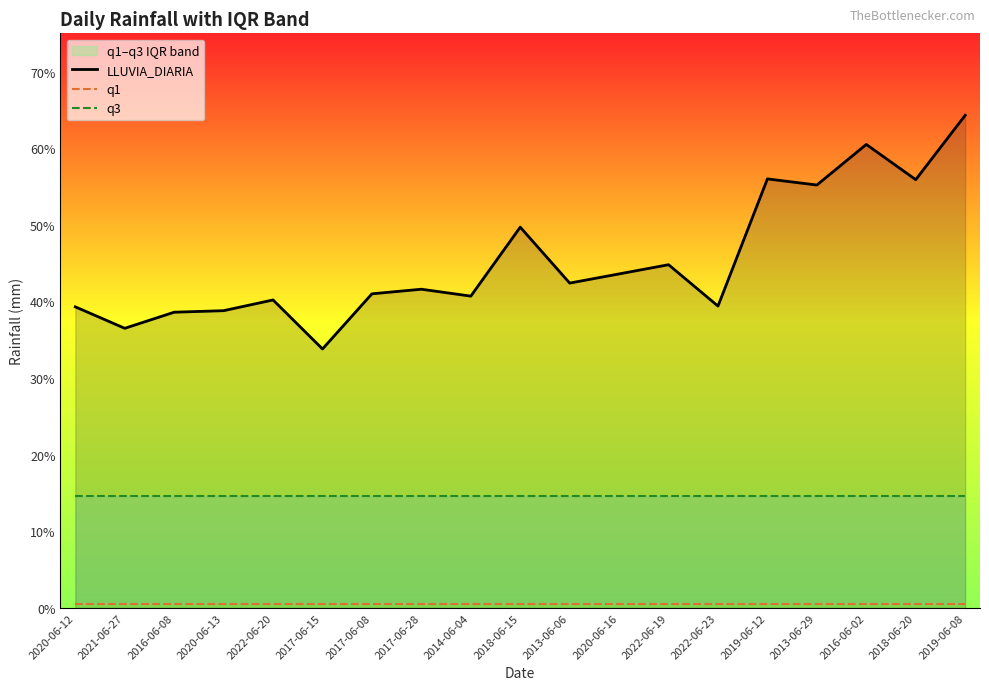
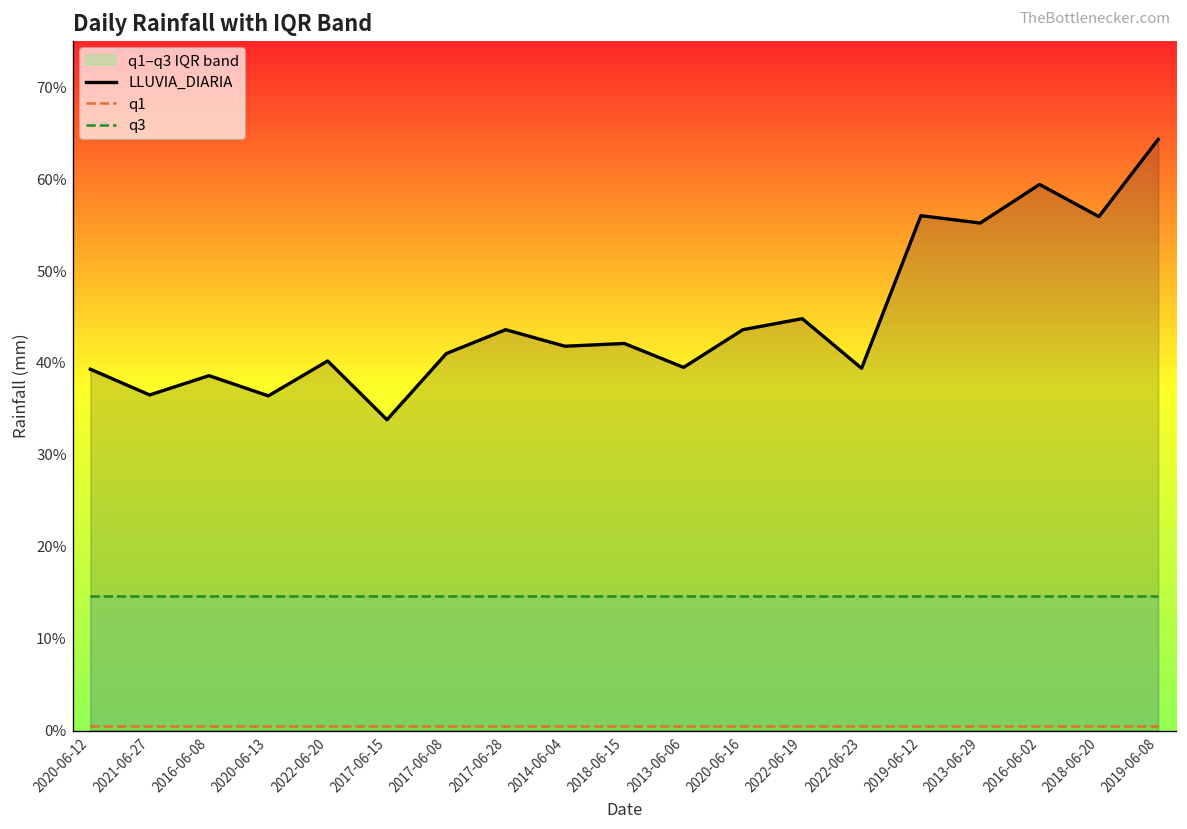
  {
    "LLUVIA_DIARIA": {
      "2020-06-12": "39%",
      "2021-06-27": "37%",
      "2016-06-08": "39%",
-     "2020-06-13": "39%",
+     "2020-06-13": "36%",
      "2022-06-20": "40%",
      "2017-06-15": "34%",
      "2017-06-08": "41%",
-     "2017-06-28": "42%",
-     "2014-06-04": "41%",
-     "2018-06-15": "50%",
-     "2013-06-06": "42%",
+     "2017-06-28": "44%",
+     "2014-06-04": "42%",
+     "2018-06-15": "42%",
+     "2013-06-06": "40%",
      "2020-06-16": "44%",
      "2022-06-19": "45%",
      "2022-06-23": "39%",
      "2019-06-12": "56%",
      "2013-06-29": "55%",
-     "2016-06-02": "61%",
+     "2016-06-02": "59%",
      "2018-06-20": "56%",
      "2019-06-08": "64%"
    },
    "q1": {
      "2020-06-12": "1%",
      "2021-06-27": "1%",
      "2016-06-08": "1%",
      "2020-06-13": "1%",
      "2022-06-20": "1%",
      "2017-06-15": "1%",
      "2017-06-08": "1%",
      "2017-06-28": "1%",
      "2014-06-04": "1%",
      "2018-06-15": "1%",
      "2013-06-06": "1%",
      "2020-06-16": "1%",
      "2022-06-19": "1%",
      "2022-06-23": "1%",
      "2019-06-12": "1%",
      "2013-06-29": "1%",
      "2016-06-02": "1%",
      "2018-06-20": "1%",
      "2019-06-08": "1%"
    },
    "q1–q3 IQR band": {
      "2020-06-12": "15%",
      "2021-06-27": "15%",
      "2016-06-08": "15%",
      "2020-06-13": "15%",
      "2022-06-20": "15%",
      "2017-06-15": "15%",
      "2017-06-08": "15%",
      "2017-06-28": "15%",
      "2014-06-04": "15%",
      "2018-06-15": "15%",
      "2013-06-06": "15%",
      "2020-06-16": "15%",
      "2022-06-19": "15%",
      "2022-06-23": "15%",
      "2019-06-12": "15%",
      "2013-06-29": "15%",
      "2016-06-02": "15%",
      "2018-06-20": "15%",
      "2019-06-08": "15%"
    }
  }
